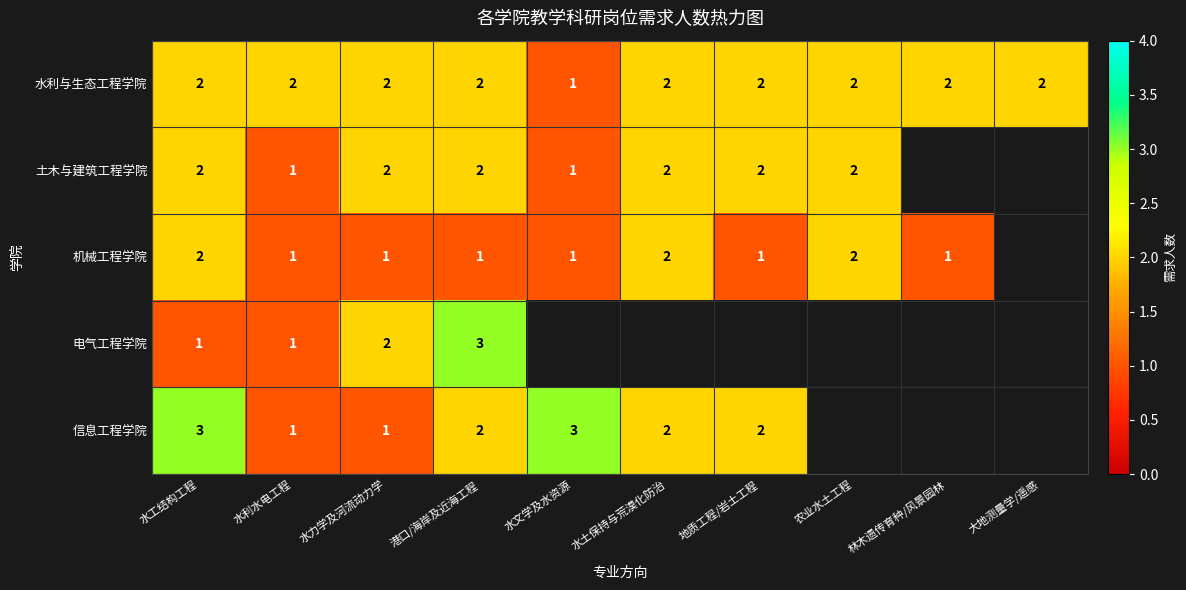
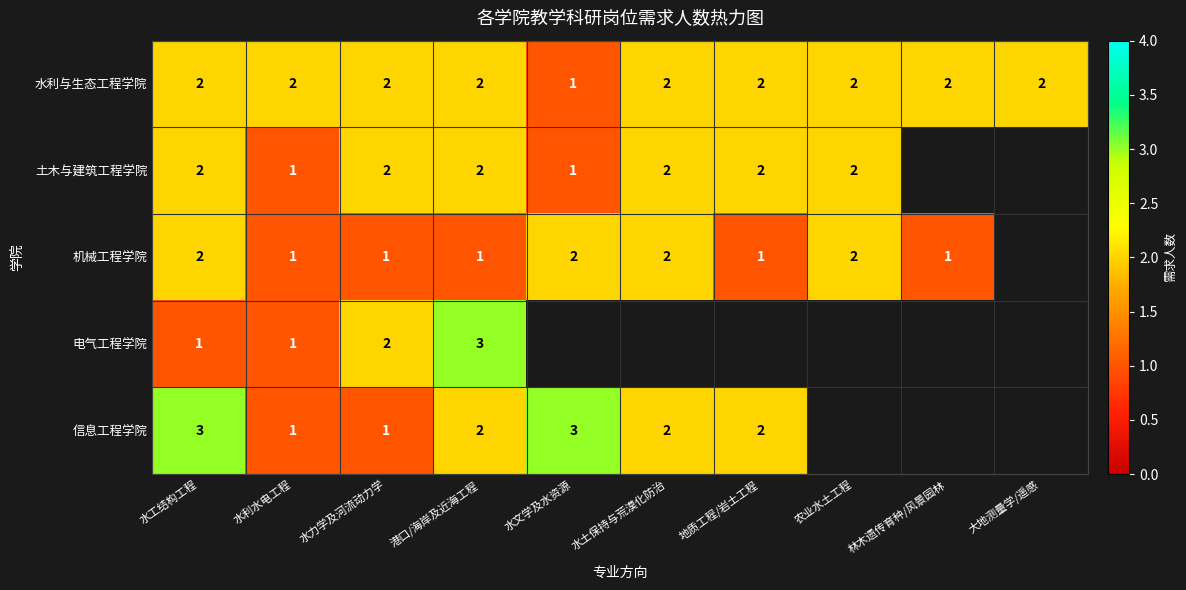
  {
    "水利与生态工程学院": {
      "水工结构工程": 2,
      "水利水电工程": 2,
      "水力学及河流动力学": 2,
      "港口/海岸及近海工程": 2,
      "水文学及水资源": 1,
      "水土保持与荒漠化防治": 2,
      "地质工程/岩土工程": 2,
      "农业水土工程": 2,
      "林木遗传育种/风景园林": 2,
      "大地测量学/遥感": 2
    },
    "土木与建筑工程学院": {
      "水工结构工程": 2,
      "水利水电工程": 1,
      "水力学及河流动力学": 2,
      "港口/海岸及近海工程": 2,
      "水文学及水资源": 1,
      "水土保持与荒漠化防治": 2,
      "地质工程/岩土工程": 2,
      "农业水土工程": 2
    },
    "机械工程学院": {
      "水工结构工程": 2,
      "水利水电工程": 1,
      "水力学及河流动力学": 1,
      "港口/海岸及近海工程": 1,
-     "水文学及水资源": 1,
+     "水文学及水资源": 2,
      "水土保持与荒漠化防治": 2,
      "地质工程/岩土工程": 1,
      "农业水土工程": 2,
      "林木遗传育种/风景园林": 1
    },
    "电气工程学院": {
      "水工结构工程": 1,
      "水利水电工程": 1,
      "水力学及河流动力学": 2,
      "港口/海岸及近海工程": 3
    },
    "信息工程学院": {
      "水工结构工程": 3,
      "水利水电工程": 1,
      "水力学及河流动力学": 1,
      "港口/海岸及近海工程": 2,
      "水文学及水资源": 3,
      "水土保持与荒漠化防治": 2,
      "地质工程/岩土工程": 2
    }
  }
